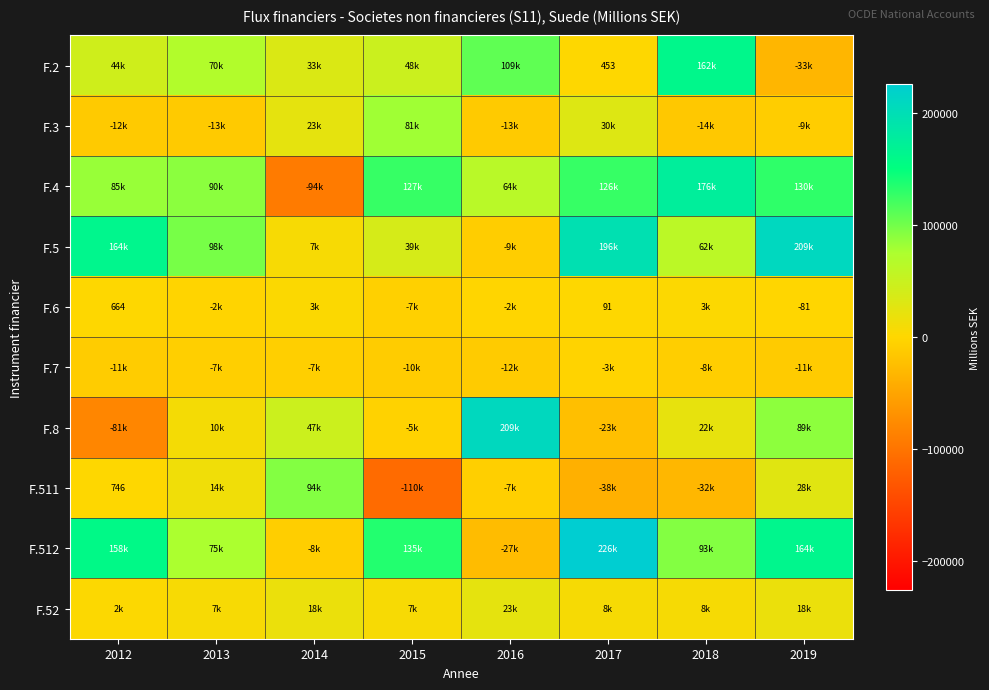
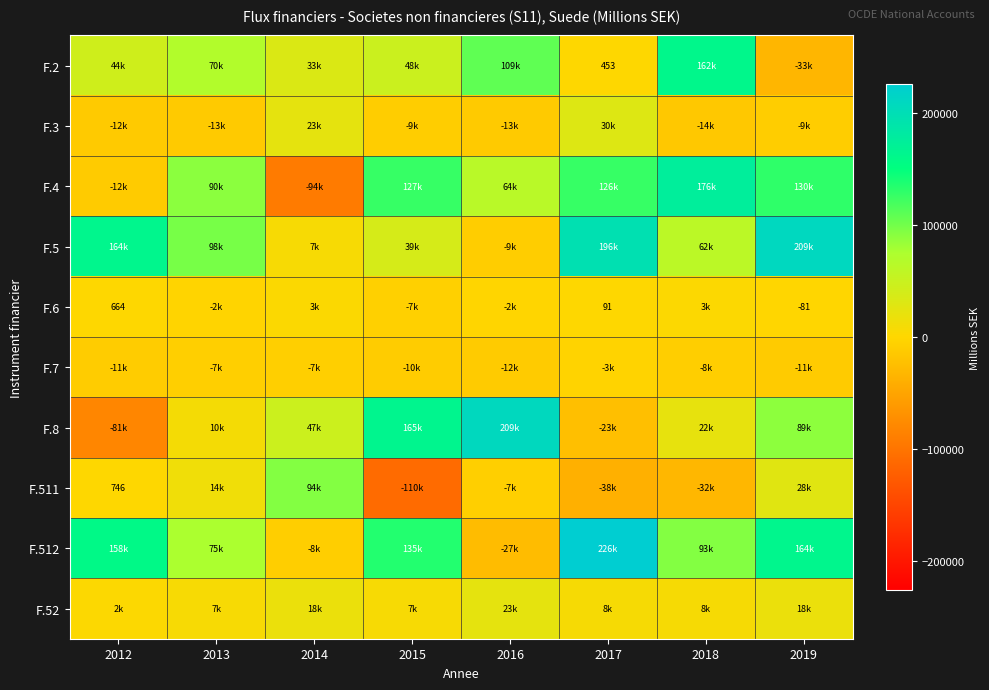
  {
    "F.2": {
      "2012": "44k",
      "2013": "70k",
      "2014": "33k",
      "2015": "48k",
      "2016": "109k",
      "2017": "453",
      "2018": "162k",
      "2019": "-33k"
    },
    "F.3": {
      "2012": "-12k",
      "2013": "-13k",
      "2014": "23k",
-     "2015": "81k",
+     "2015": "-9k",
      "2016": "-13k",
      "2017": "30k",
      "2018": "-14k",
      "2019": "-9k"
    },
    "F.4": {
-     "2012": "85k",
+     "2012": "-12k",
      "2013": "90k",
      "2014": "-94k",
      "2015": "127k",
      "2016": "64k",
      "2017": "126k",
      "2018": "176k",
      "2019": "130k"
    },
    "F.5": {
      "2012": "164k",
      "2013": "98k",
      "2014": "7k",
      "2015": "39k",
      "2016": "-9k",
      "2017": "196k",
      "2018": "62k",
      "2019": "209k"
    },
    "F.6": {
      "2012": "664",
      "2013": "-2k",
      "2014": "3k",
      "2015": "-7k",
      "2016": "-2k",
      "2017": "91",
      "2018": "3k",
      "2019": "-81"
    },
    "F.7": {
      "2012": "-11k",
      "2013": "-7k",
      "2014": "-7k",
      "2015": "-10k",
      "2016": "-12k",
      "2017": "-3k",
      "2018": "-8k",
      "2019": "-11k"
    },
    "F.8": {
      "2012": "-81k",
      "2013": "10k",
      "2014": "47k",
-     "2015": "-5k",
+     "2015": "165k",
      "2016": "209k",
      "2017": "-23k",
      "2018": "22k",
      "2019": "89k"
    },
    "F.511": {
      "2012": "746",
      "2013": "14k",
      "2014": "94k",
      "2015": "-110k",
      "2016": "-7k",
      "2017": "-38k",
      "2018": "-32k",
      "2019": "28k"
    },
    "F.512": {
      "2012": "158k",
      "2013": "75k",
      "2014": "-8k",
      "2015": "135k",
      "2016": "-27k",
      "2017": "226k",
      "2018": "93k",
      "2019": "164k"
    },
    "F.52": {
      "2012": "2k",
      "2013": "7k",
      "2014": "18k",
      "2015": "7k",
      "2016": "23k",
      "2017": "8k",
      "2018": "8k",
      "2019": "18k"
    }
  }
